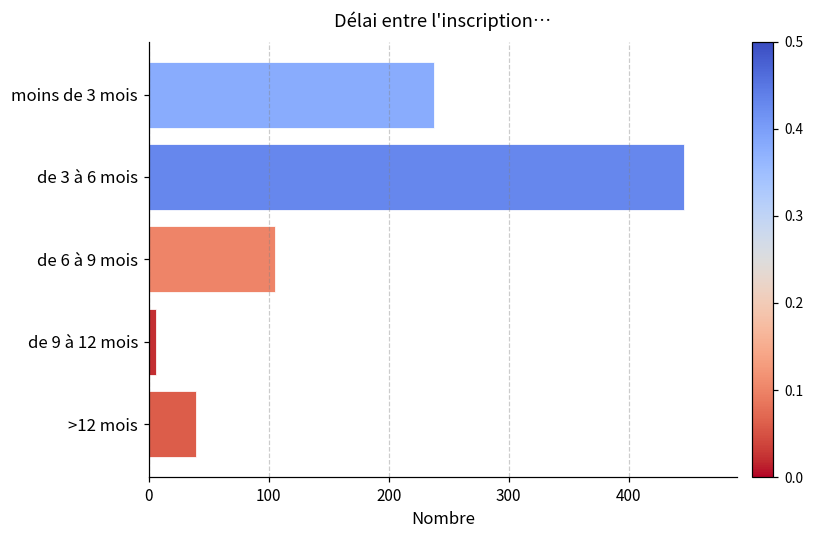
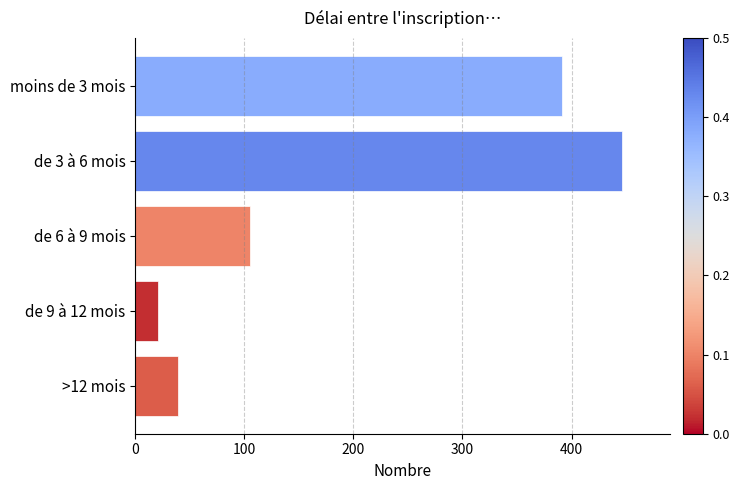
  {
-   "moins de 3 mois": 238,
+   "moins de 3 mois": 391,
    "de 3 à 6 mois": 446,
    "de 6 à 9 mois": 105,
-   "de 9 à 12 mois": 6,
+   "de 9 à 12 mois": 21,
    ">12 mois": 39
  }
